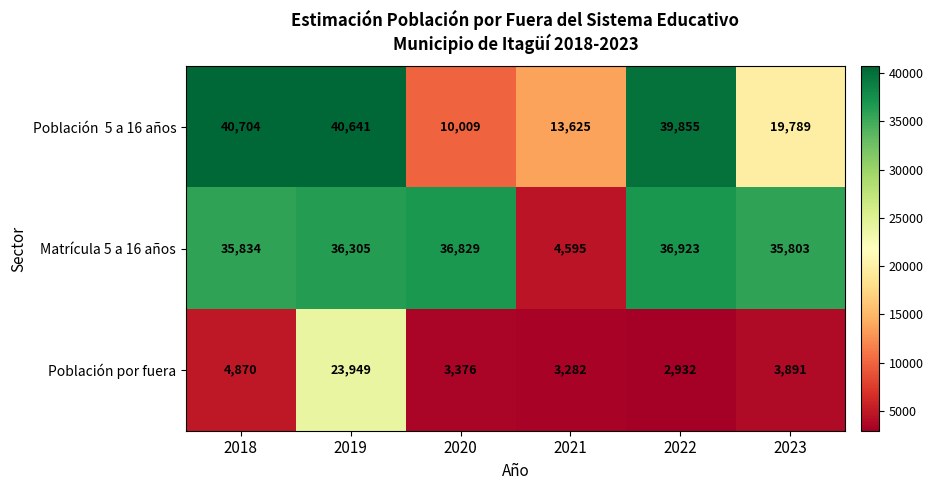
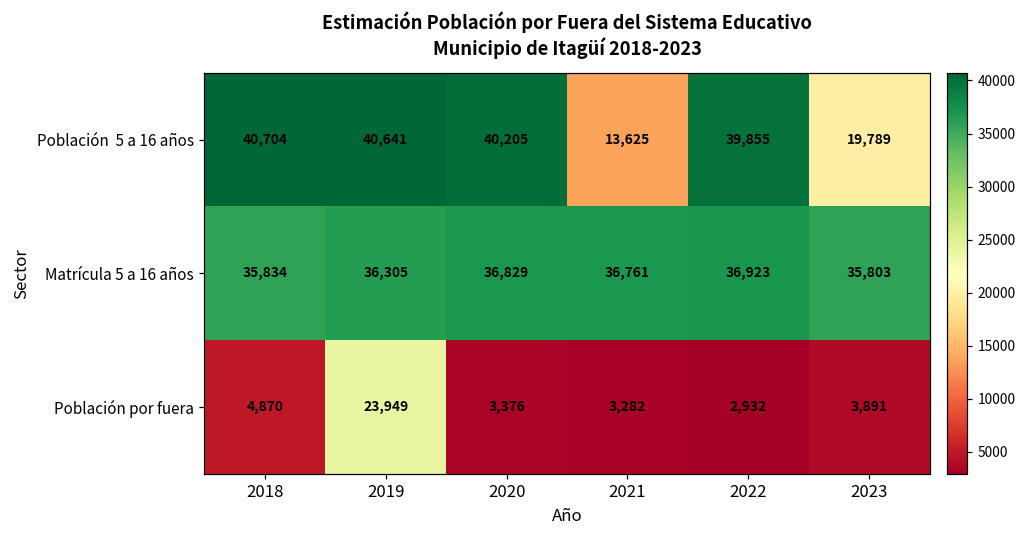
  {
    "Población 5 a 16 años": {
      "2018": "40,704",
      "2019": "40,641",
-     "2020": "10,009",
+     "2020": "40,205",
      "2021": "13,625",
      "2022": "39,855",
      "2023": "19,789"
    },
    "Matrícula 5 a 16 años": {
      "2018": "35,834",
      "2019": "36,305",
      "2020": "36,829",
-     "2021": "4,595",
+     "2021": "36,761",
      "2022": "36,923",
      "2023": "35,803"
    },
    "Población por fuera": {
      "2018": "4,870",
      "2019": "23,949",
      "2020": "3,376",
      "2021": "3,282",
      "2022": "2,932",
      "2023": "3,891"
    }
  }
